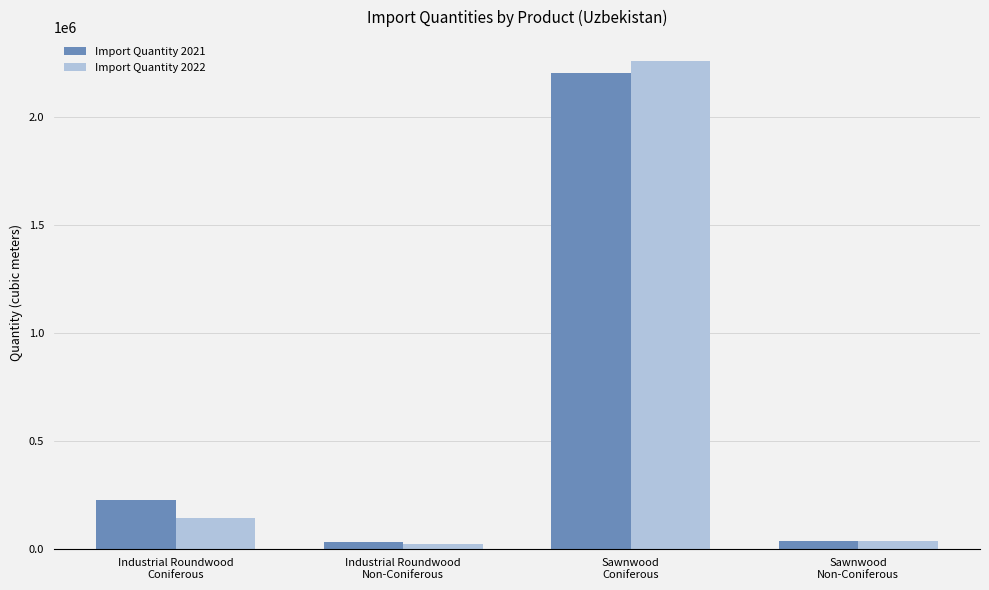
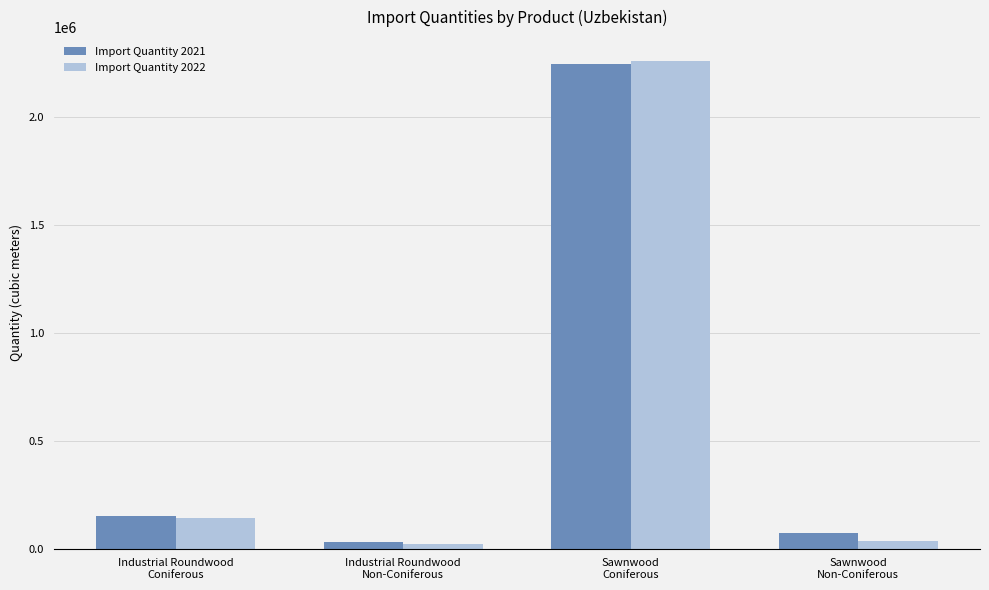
  {
    "Import Quantity 2021": {
-     "Industrial Roundwood Coniferous": 230000,
+     "Industrial Roundwood Coniferous": 150000,
      "Industrial Roundwood Non-Coniferous": 30000,
-     "Sawnwood Coniferous": 2200000,
-     "Sawnwood Non-Coniferous": 30000
+     "Sawnwood Coniferous": 2240000,
+     "Sawnwood Non-Coniferous": 70000
    },
    "Import Quantity 2022": {
      "Industrial Roundwood Coniferous": 140000,
      "Industrial Roundwood Non-Coniferous": 20000,
      "Sawnwood Coniferous": 2260000,
      "Sawnwood Non-Coniferous": 30000
    }
  }
